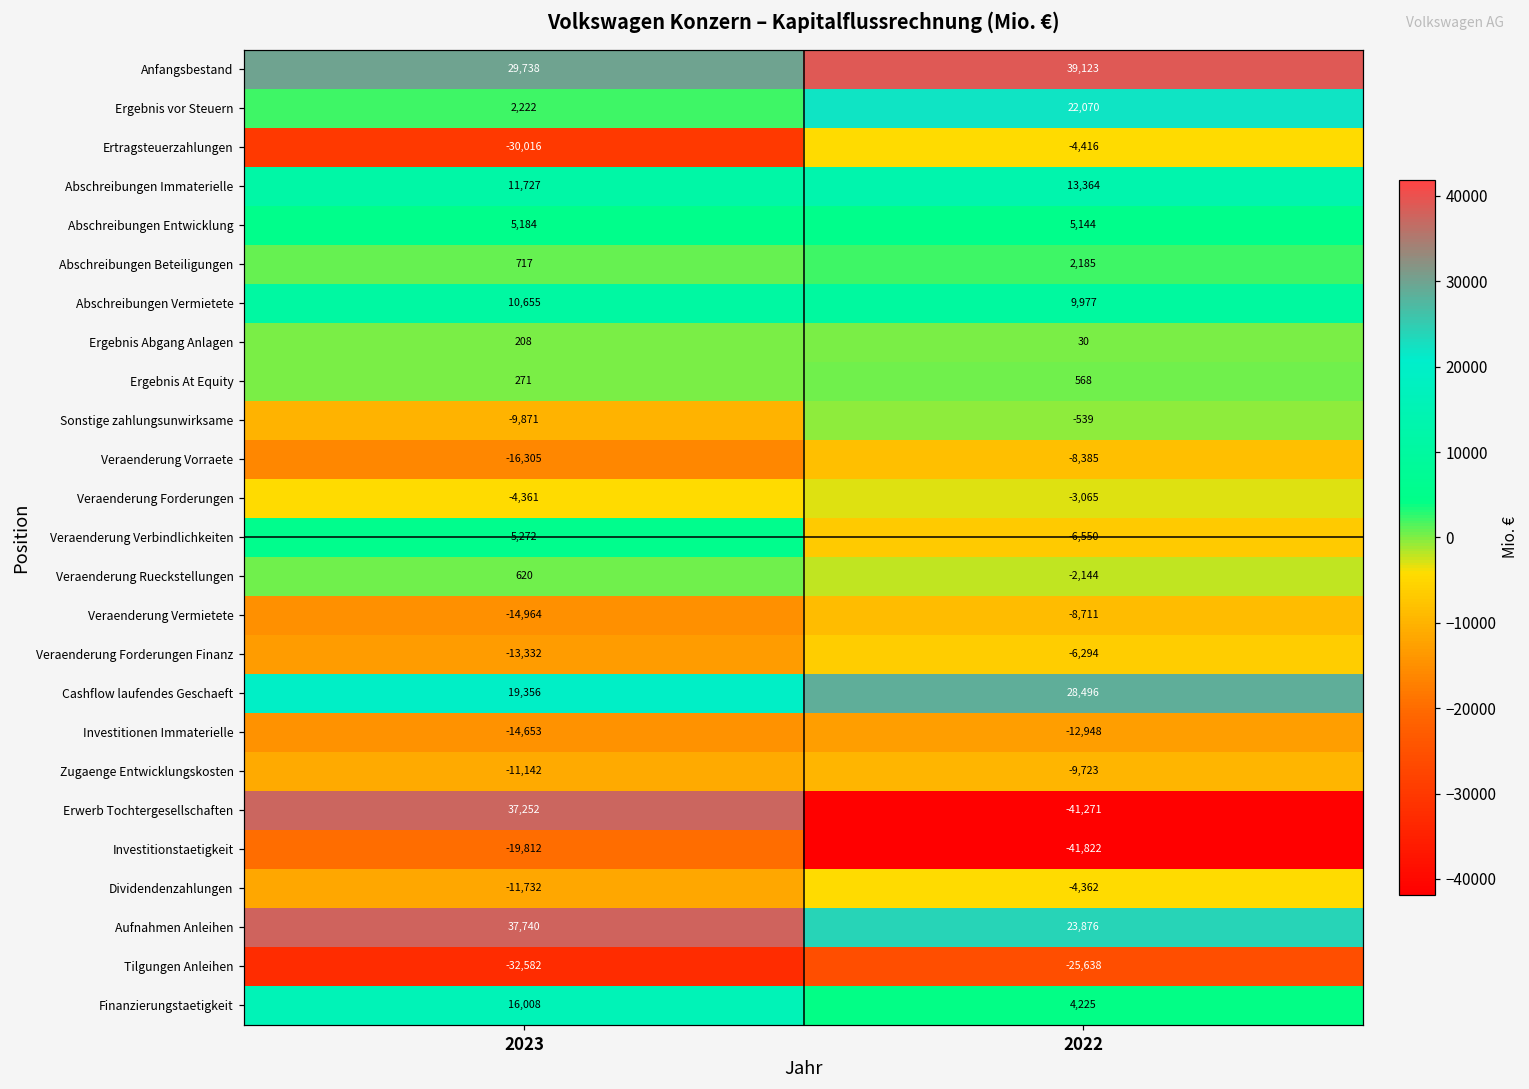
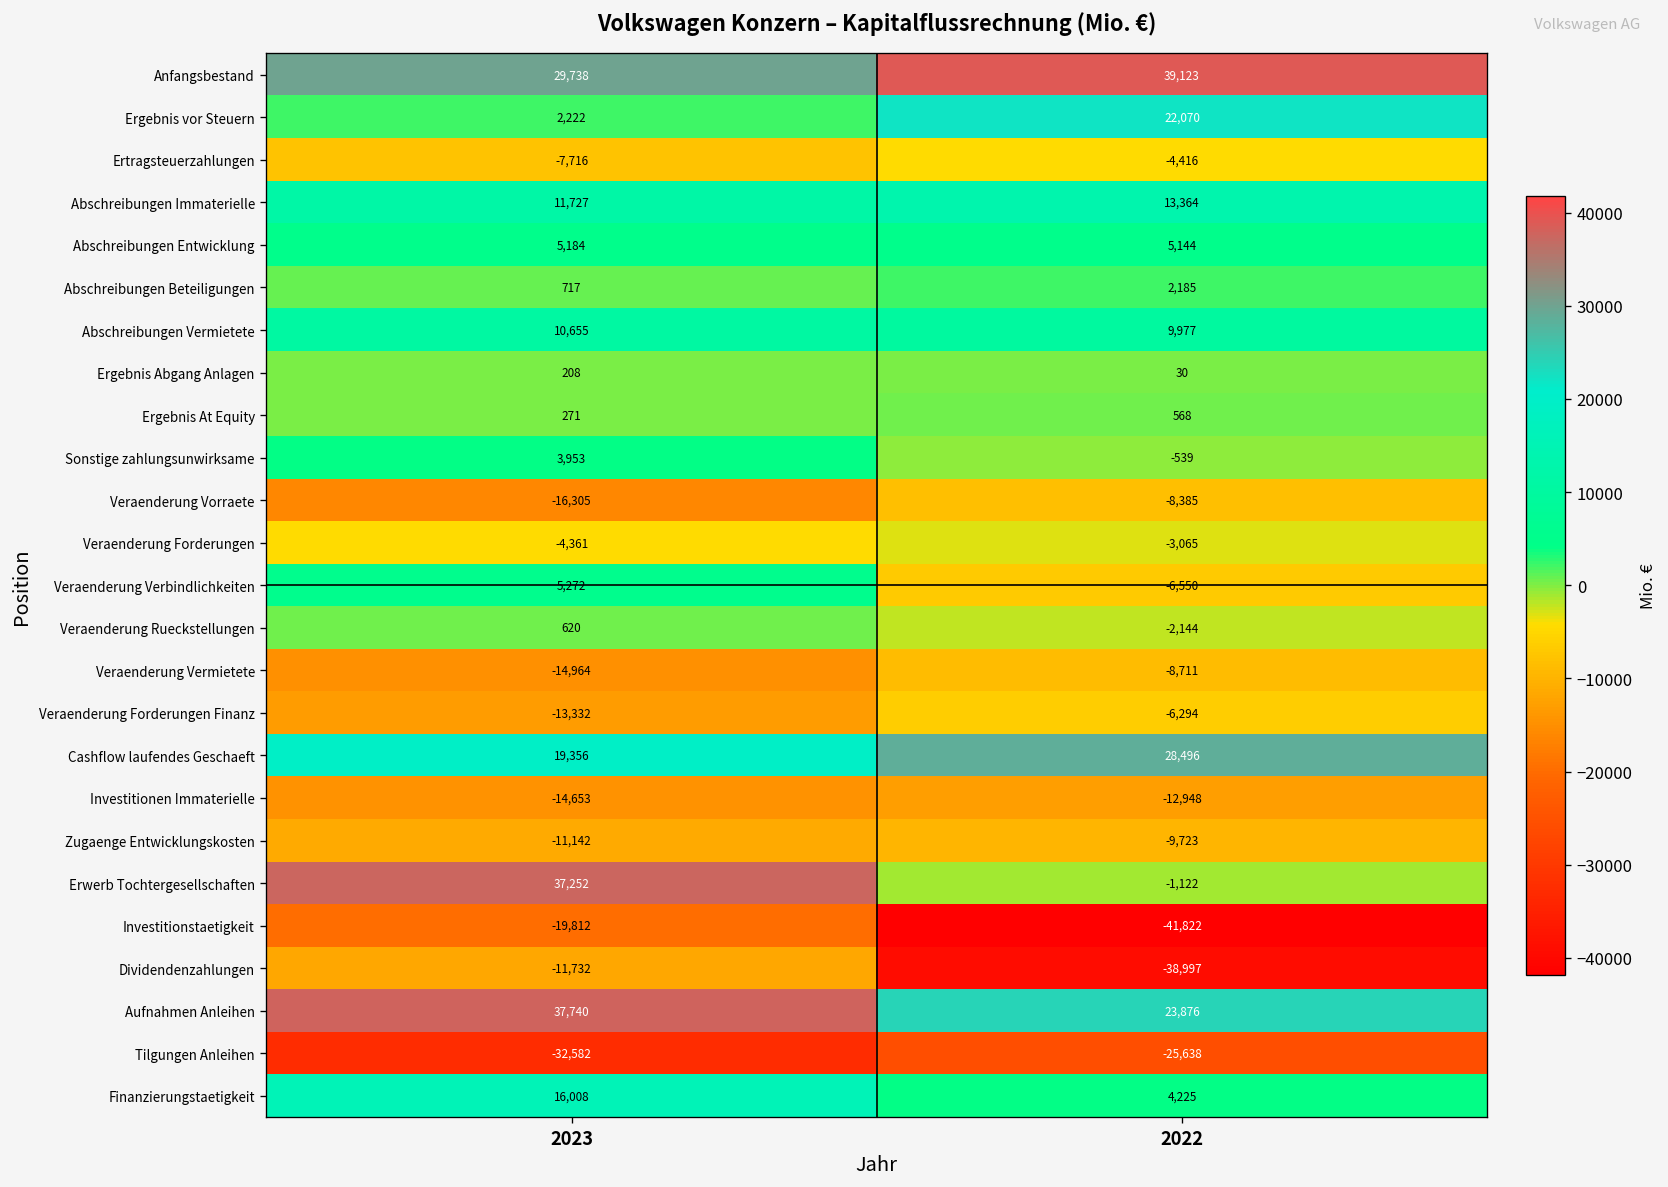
  {
    "Anfangsbestand": {
      "2023": "29,738",
      "2022": "39,123"
    },
    "Ergebnis vor Steuern": {
      "2023": "2,222",
      "2022": "22,070"
    },
    "Ertragsteuerzahlungen": {
-     "2023": "-30,016",
+     "2023": "-7,716",
      "2022": "-4,416"
    },
    "Abschreibungen Immaterielle": {
      "2023": "11,727",
      "2022": "13,364"
    },
    "Abschreibungen Entwicklung": {
      "2023": "5,184",
      "2022": "5,144"
    },
    "Abschreibungen Beteiligungen": {
      "2023": "717",
      "2022": "2,185"
    },
    "Abschreibungen Vermietete": {
      "2023": "10,655",
      "2022": "9,977"
    },
    "Ergebnis Abgang Anlagen": {
      "2023": "208",
      "2022": "30"
    },
    "Ergebnis At Equity": {
      "2023": "271",
      "2022": "568"
    },
    "Sonstige zahlungsunwirksame": {
-     "2023": "-9,871",
+     "2023": "3,953",
      "2022": "-539"
    },
    "Veraenderung Vorraete": {
      "2023": "-16,305",
      "2022": "-8,385"
    },
    "Veraenderung Forderungen": {
      "2023": "-4,361",
      "2022": "-3,065"
    },
    "Veraenderung Verbindlichkeiten": {
      "2023": "5,272",
      "2022": "-6,550"
    },
    "Veraenderung Rueckstellungen": {
      "2023": "620",
      "2022": "-2,144"
    },
    "Veraenderung Vermietete": {
      "2023": "-14,964",
      "2022": "-8,711"
    },
    "Veraenderung Forderungen Finanz": {
      "2023": "-13,332",
      "2022": "-6,294"
    },
    "Cashflow laufendes Geschaeft": {
      "2023": "19,356",
      "2022": "28,496"
    },
    "Investitionen Immaterielle": {
      "2023": "-14,653",
      "2022": "-12,948"
    },
    "Zugaenge Entwicklungskosten": {
      "2023": "-11,142",
      "2022": "-9,723"
    },
    "Erwerb Tochtergesellschaften": {
      "2023": "37,252",
-     "2022": "-41,271"
+     "2022": "-1,122"
    },
    "Investitionstaetigkeit": {
      "2023": "-19,812",
      "2022": "-41,822"
    },
    "Dividendenzahlungen": {
      "2023": "-11,732",
-     "2022": "-4,362"
+     "2022": "-38,997"
    },
    "Aufnahmen Anleihen": {
      "2023": "37,740",
      "2022": "23,876"
    },
    "Tilgungen Anleihen": {
      "2023": "-32,582",
      "2022": "-25,638"
    },
    "Finanzierungstaetigkeit": {
      "2023": "16,008",
      "2022": "4,225"
    }
  }
